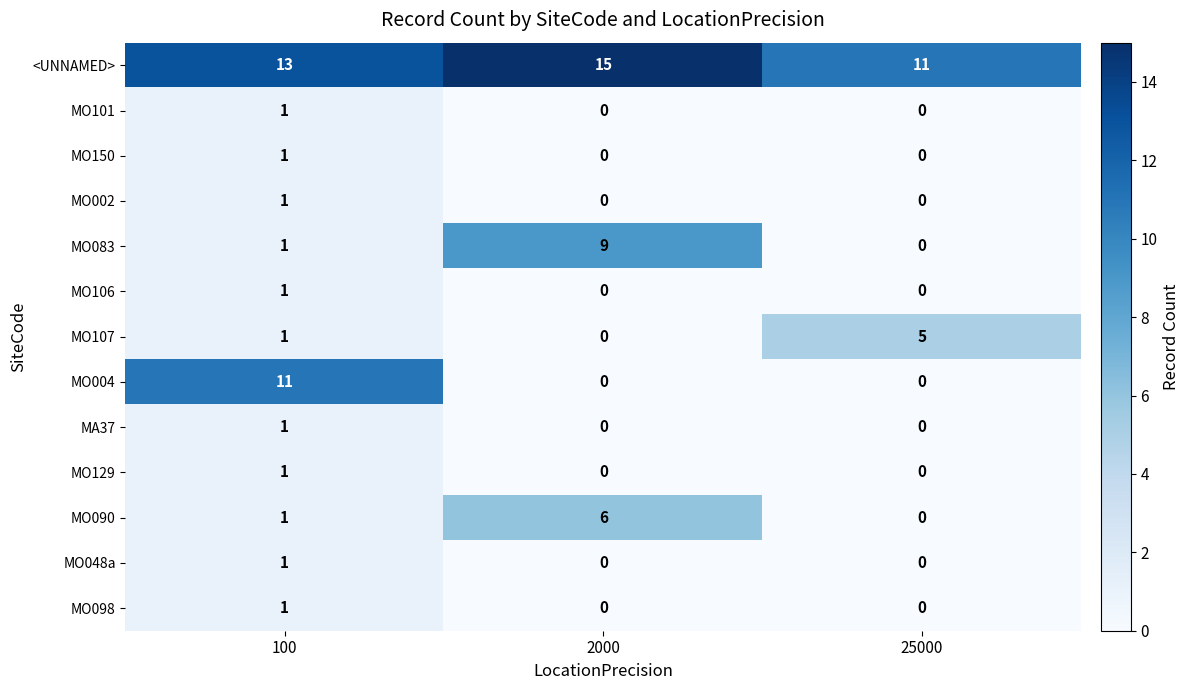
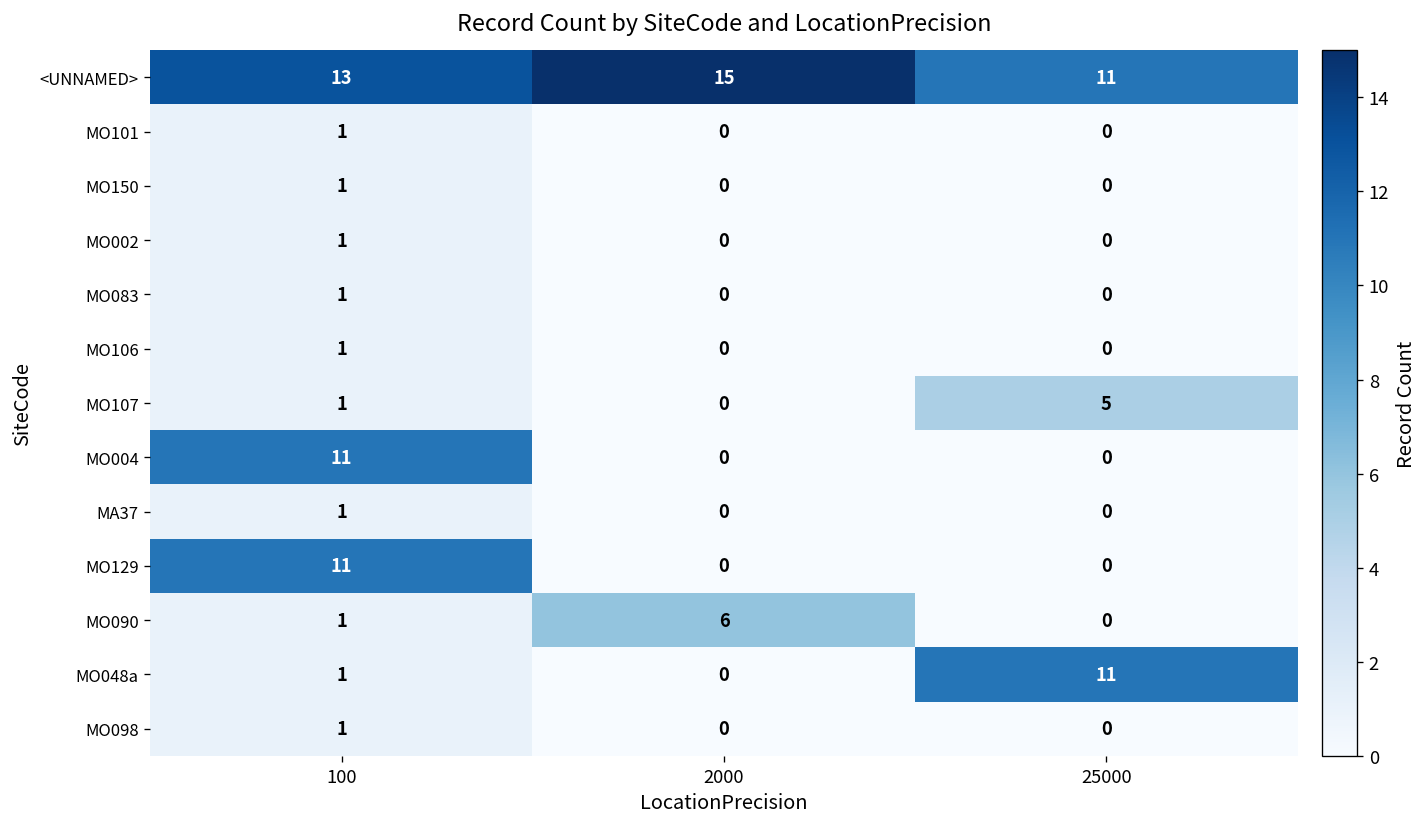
  {
    "<UNNAMED>": {
      "100": 13,
      "2000": 15,
      "25000": 11
    },
    "MO101": {
      "100": 1,
      "2000": 0,
      "25000": 0
    },
    "MO150": {
      "100": 1,
      "2000": 0,
      "25000": 0
    },
    "MO002": {
      "100": 1,
      "2000": 0,
      "25000": 0
    },
    "MO083": {
      "100": 1,
-     "2000": 9,
+     "2000": 0,
      "25000": 0
    },
    "MO106": {
      "100": 1,
      "2000": 0,
      "25000": 0
    },
    "MO107": {
      "100": 1,
      "2000": 0,
      "25000": 5
    },
    "MO004": {
      "100": 11,
      "2000": 0,
      "25000": 0
    },
    "MA37": {
      "100": 1,
      "2000": 0,
      "25000": 0
    },
    "MO129": {
-     "100": 1,
+     "100": 11,
      "2000": 0,
      "25000": 0
    },
    "MO090": {
      "100": 1,
      "2000": 6,
      "25000": 0
    },
    "MO048a": {
      "100": 1,
      "2000": 0,
-     "25000": 0
+     "25000": 11
    },
    "MO098": {
      "100": 1,
      "2000": 0,
      "25000": 0
    }
  }
